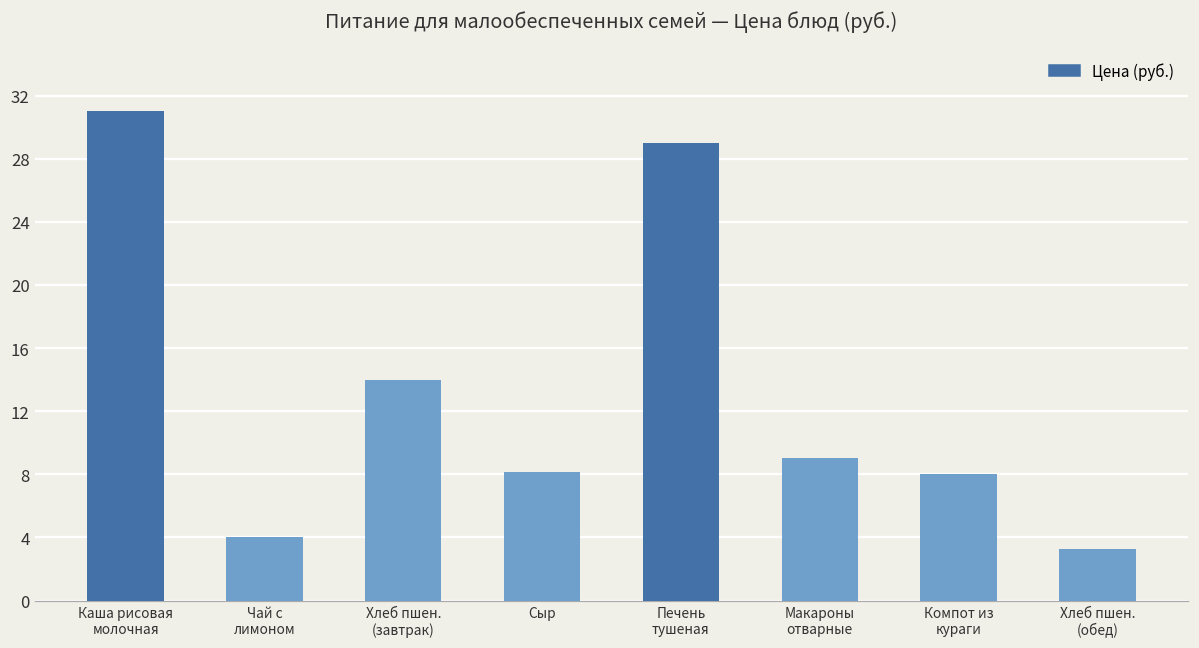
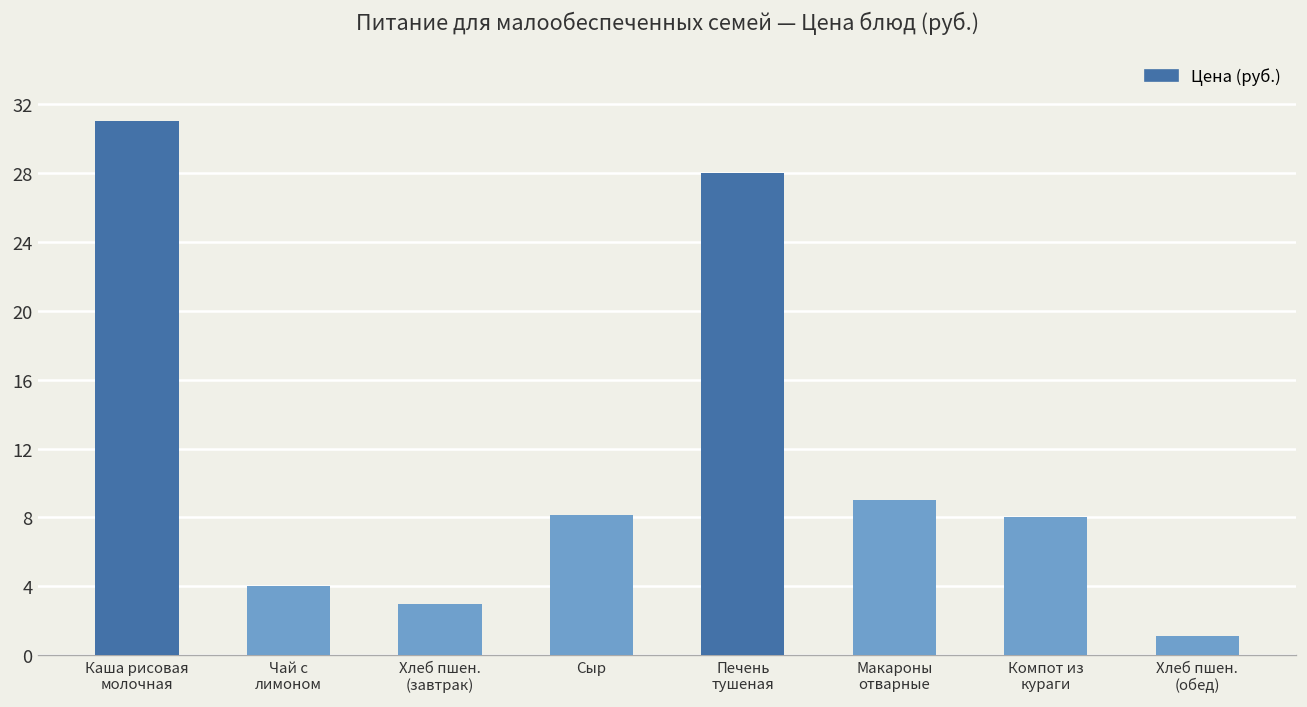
  {
    "Каша рисовая молочная": 31.0,
    "Чай с лимоном": 4.0,
-   "Хлеб пшен. (завтрак)": 14,
+   "Хлеб пшен. (завтрак)": 3,
    "Сыр": 8.1,
-   "Печень тушеная": 29,
+   "Печень тушеная": 28,
    "Макароны отварные": 9.0,
    "Компот из кураги": 8.0,
-   "Хлеб пшен. (обед)": 3.3
+   "Хлеб пшен. (обед)": 1.1
  }
